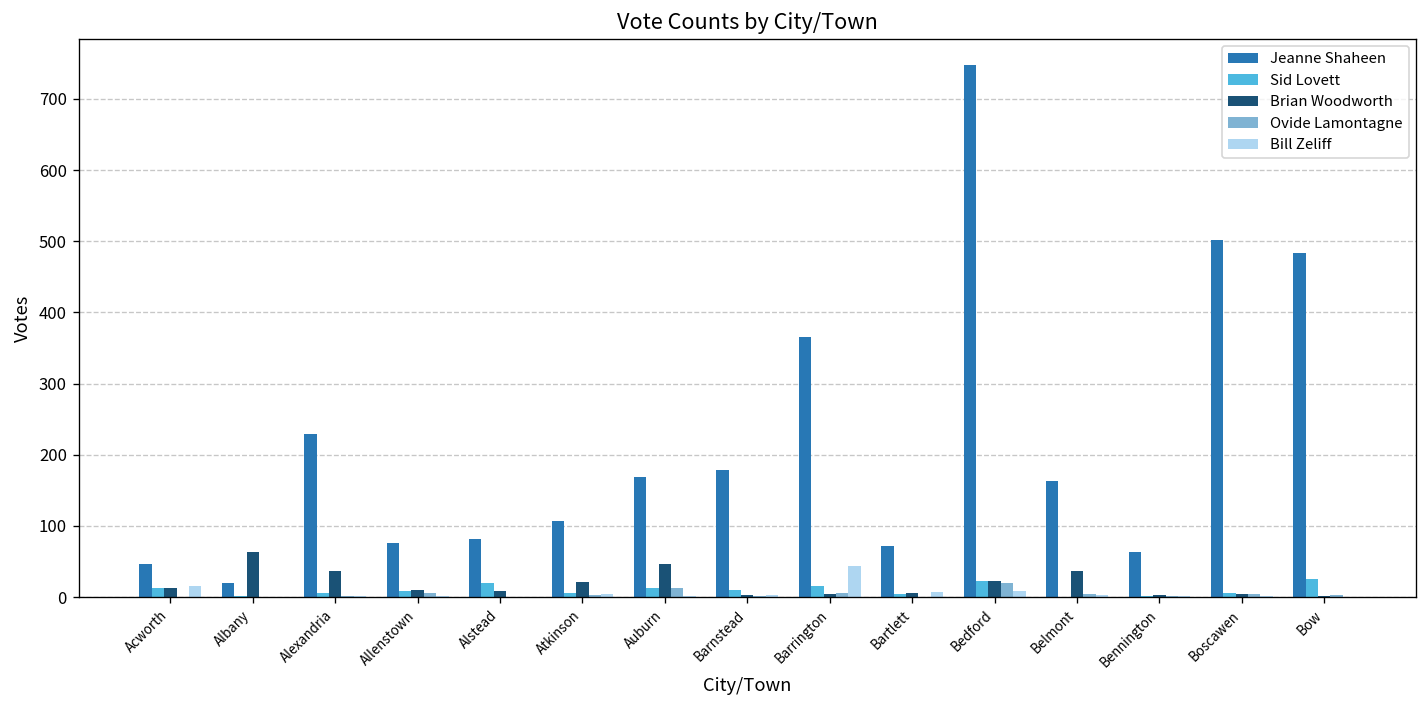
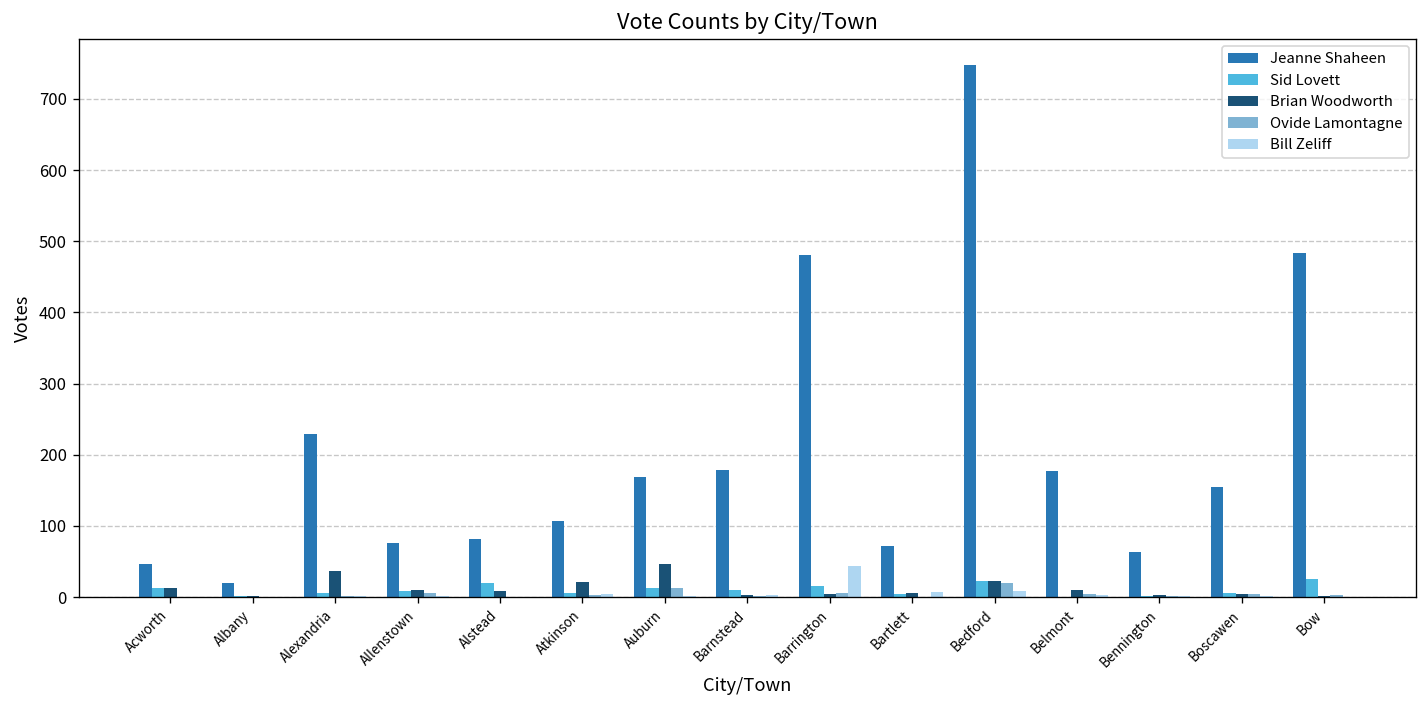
  {
    "Jeanne Shaheen": {
      "Acworth": 50,
      "Albany": 20,
      "Alexandria": 230,
      "Allenstown": 80,
      "Alstead": 80,
      "Atkinson": 110,
      "Auburn": 170,
      "Barnstead": 180,
-     "Barrington": 370,
+     "Barrington": 480,
      "Bartlett": 70,
      "Bedford": 750,
-     "Belmont": 160,
+     "Belmont": 180,
      "Bennington": 60,
-     "Boscawen": 500,
+     "Boscawen": 160,
      "Bow": 480
    },
    "Brian Woodworth": {
      "Acworth": 10,
-     "Albany": 60,
+     "Albany": 0,
      "Alexandria": 40,
      "Allenstown": 10,
      "Alstead": 10,
      "Atkinson": 20,
      "Auburn": 50,
      "Bartlett": 10,
      "Bedford": 20,
-     "Belmont": 40
+     "Belmont": 10
    },
    "Bill Zeliff": {
-     "Acworth": 20,
+     "Acworth": 0,
      "Albany": 0,
      "Alstead": 0,
      "Barrington": 40,
      "Bartlett": 10,
      "Bedford": 10,
      "Bow": 0
    }
  }
